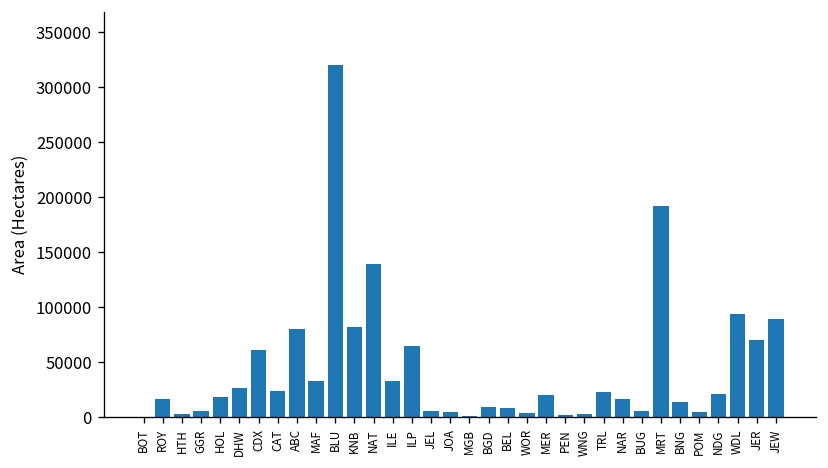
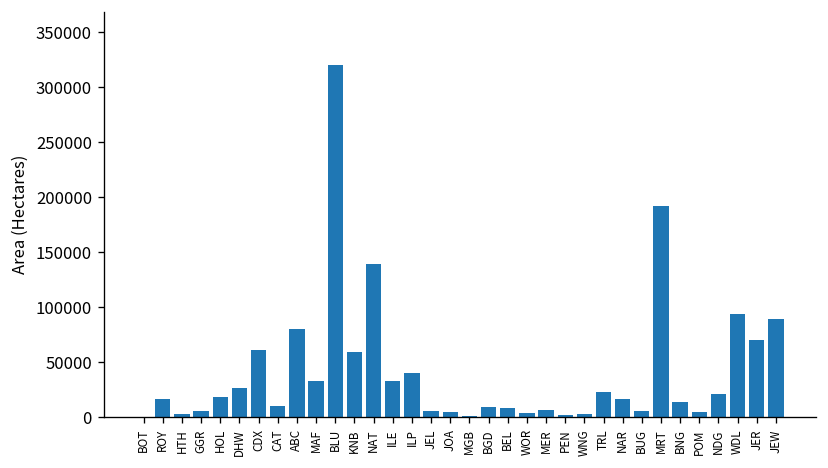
  {
    "ROY": 20000,
    "HTH": 0,
    "GGR": 10000,
    "HOL": 20000,
    "DHW": 30000,
    "CDX": 60000,
-   "CAT": 20000,
+   "CAT": 10000,
    "ABC": 80000,
    "MAF": 30000,
    "BLU": 320000,
-   "KNB": 80000,
+   "KNB": 60000,
    "NAT": 140000,
    "ILE": 30000,
-   "ILP": 70000,
+   "ILP": 40000,
    "JEL": 10000,
    "JOA": 10000,
    "BGD": 10000,
    "BEL": 10000,
    "WOR": 0,
-   "MER": 20000,
+   "MER": 10000,
    "WNG": 0,
    "TRL": 20000,
    "NAR": 20000,
    "BUG": 10000,
    "MRT": 190000,
    "BNG": 10000,
    "POM": 0,
    "NDG": 20000,
    "WDL": 90000,
    "JER": 70000,
    "JEW": 90000
  }
